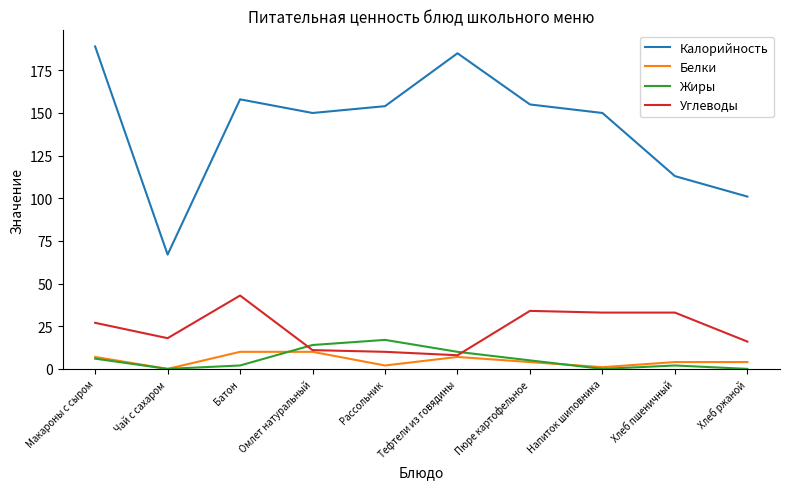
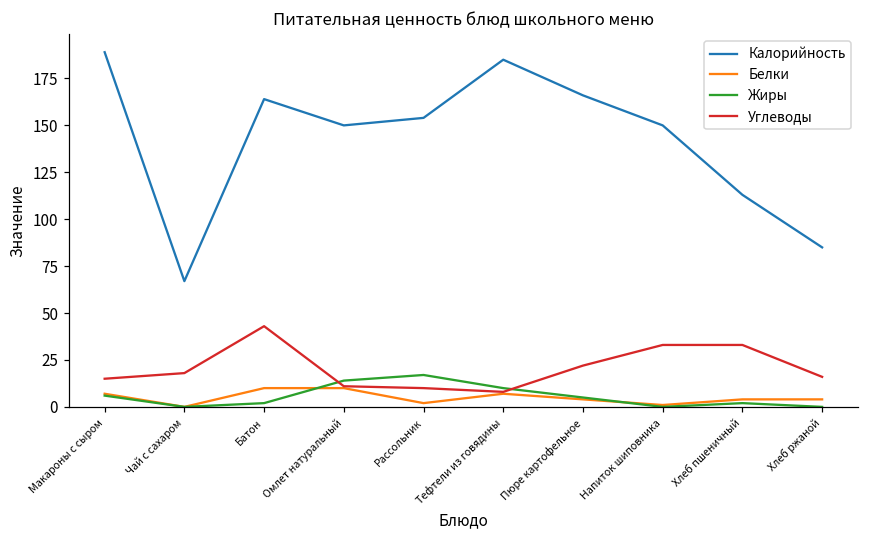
  {
    "Калорийность": {
      "Макароны с сыром": 189,
      "Чай с сахаром": 67,
-     "Батон": 158,
+     "Батон": 164,
      "Омлет натуральный": 150,
      "Рассольник": 154,
      "Тефтели из говядины": 185,
-     "Пюре картофельное": 155,
+     "Пюре картофельное": 166,
      "Напиток шиповника": 150,
      "Хлеб пшеничный": 113,
-     "Хлеб ржаной": 101
+     "Хлеб ржаной": 85
    },
    "Белки": {
      "Батон": 10,
      "Рассольник": 2,
      "Хлеб пшеничный": 4,
      "Хлеб ржаной": 4
    },
    "Жиры": {
      "Батон": 2,
      "Омлет натуральный": 14,
      "Рассольник": 17,
      "Тефтели из говядины": 10,
      "Хлеб пшеничный": 2,
      "Хлеб ржаной": 0
    },
    "Углеводы": {
-     "Макароны с сыром": 27,
+     "Макароны с сыром": 15,
      "Чай с сахаром": 18,
      "Батон": 43,
      "Рассольник": 10,
-     "Пюре картофельное": 34,
+     "Пюре картофельное": 22,
      "Напиток шиповника": 33,
      "Хлеб пшеничный": 33,
      "Хлеб ржаной": 16
    }
  }
